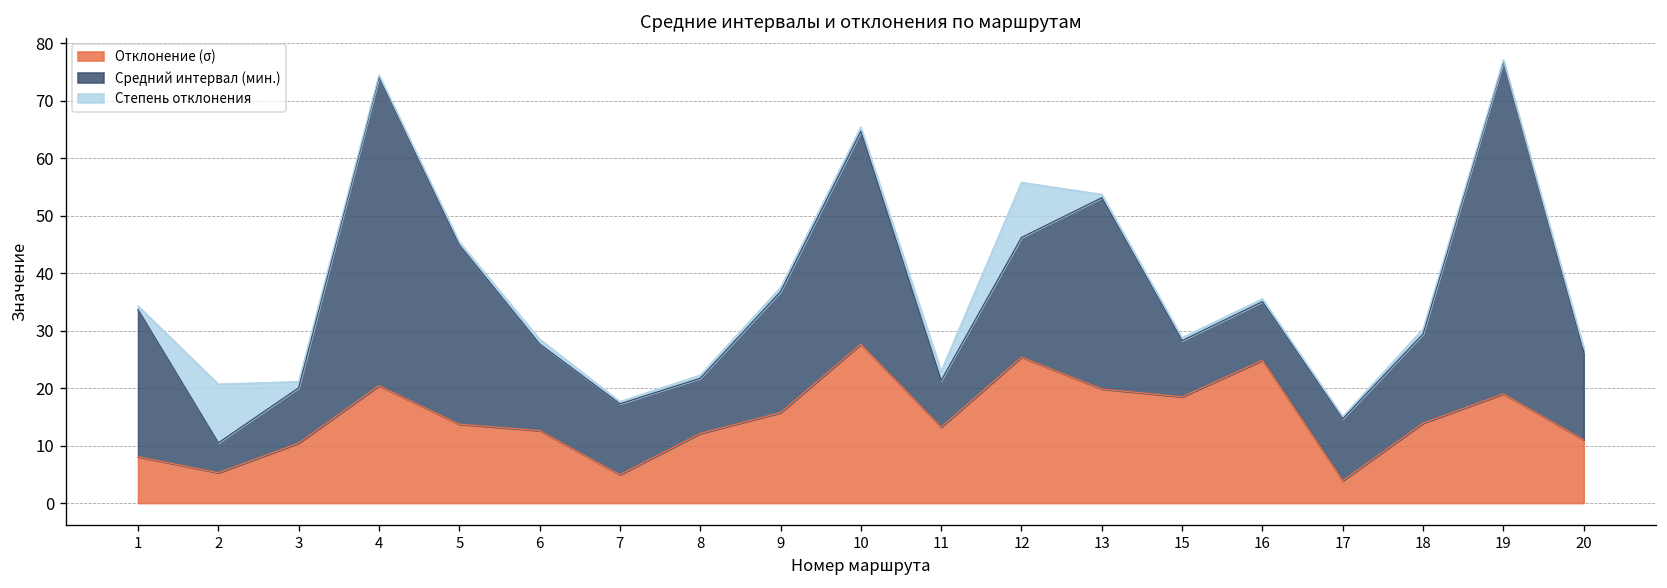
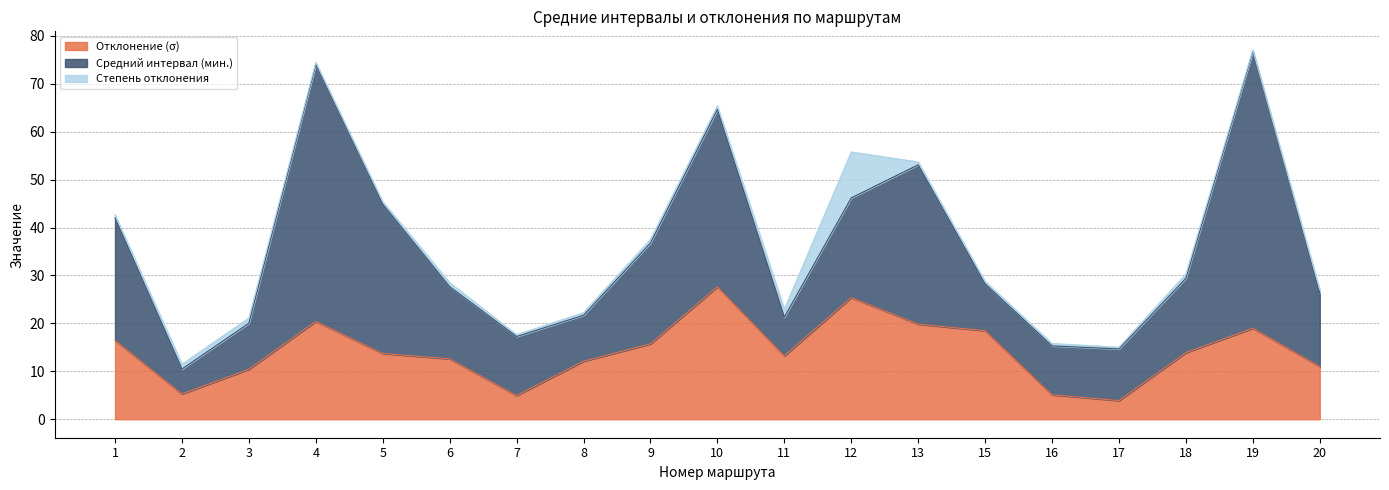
  {
    "Отклонение (σ)": {
-     "1": 8,
+     "1": 16,
      "2": 5,
      "3": 10,
      "4": 20,
      "5": 14,
      "6": 13,
      "7": 5,
      "8": 12,
      "9": 16,
      "10": 28,
      "11": 13,
      "12": 25,
      "13": 20,
      "15": 18,
-     "16": 25,
+     "16": 5,
      "17": 4,
      "18": 14,
      "19": 19,
      "20": 11
    },
    "Средний интервал (мин.)": {
      "1": 26,
      "2": 5,
      "3": 10,
      "5": 31,
      "6": 15,
      "8": 10,
      "9": 21,
      "10": 37,
      "11": 8,
      "12": 21,
      "13": 33,
      "18": 16,
      "20": 15
    },
    "Степень отклонения": {
      "1": 1,
-     "2": 10,
+     "2": 1,
      "3": 1,
      "5": 1,
      "6": 1,
      "8": 1,
      "9": 1,
      "10": 1,
      "11": 2,
      "12": 10,
      "13": 1,
      "18": 1,
      "20": 1
    }
  }
